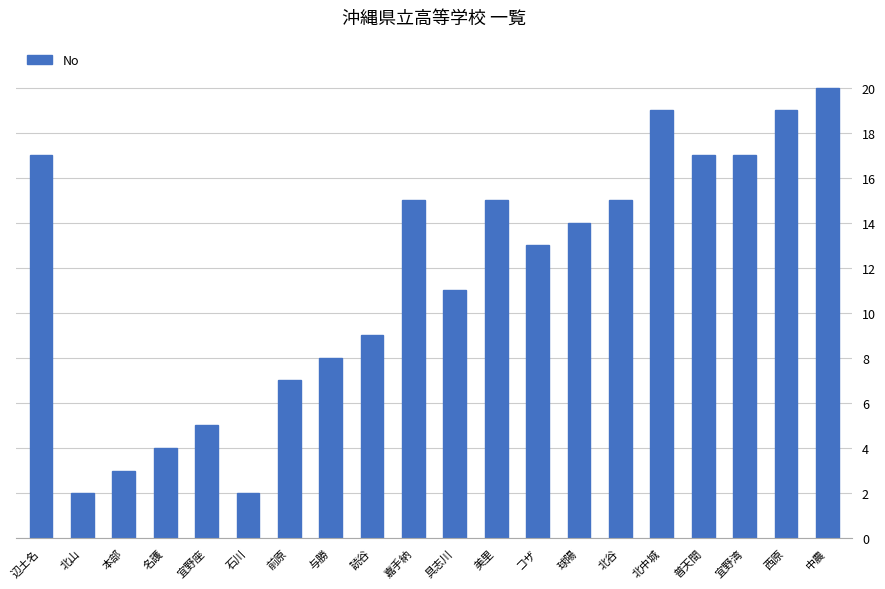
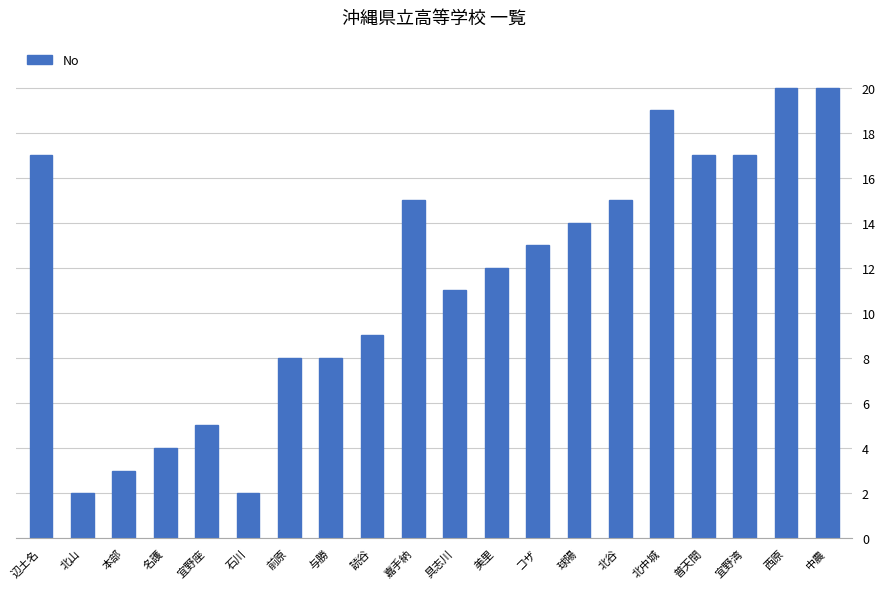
  {
    "辺土名": 17,
    "北山": 2,
    "本部": 3,
    "名護": 4,
    "宜野座": 5,
    "石川": 2,
-   "前原": 7,
+   "前原": 8,
    "与勝": 8,
    "読谷": 9,
    "嘉手納": 15,
    "具志川": 11,
-   "美里": 15,
+   "美里": 12,
    "コザ": 13,
    "球陽": 14,
    "北谷": 15,
    "北中城": 19,
    "普天間": 17,
    "宜野湾": 17,
-   "西原": 19,
+   "西原": 20,
    "中農": 20
  }
